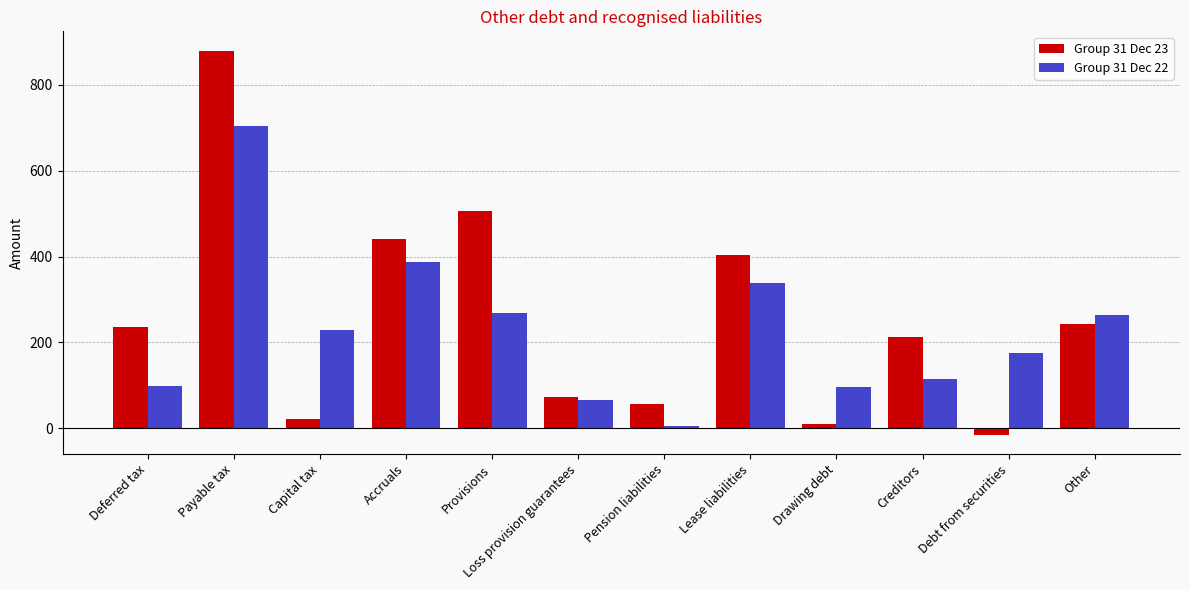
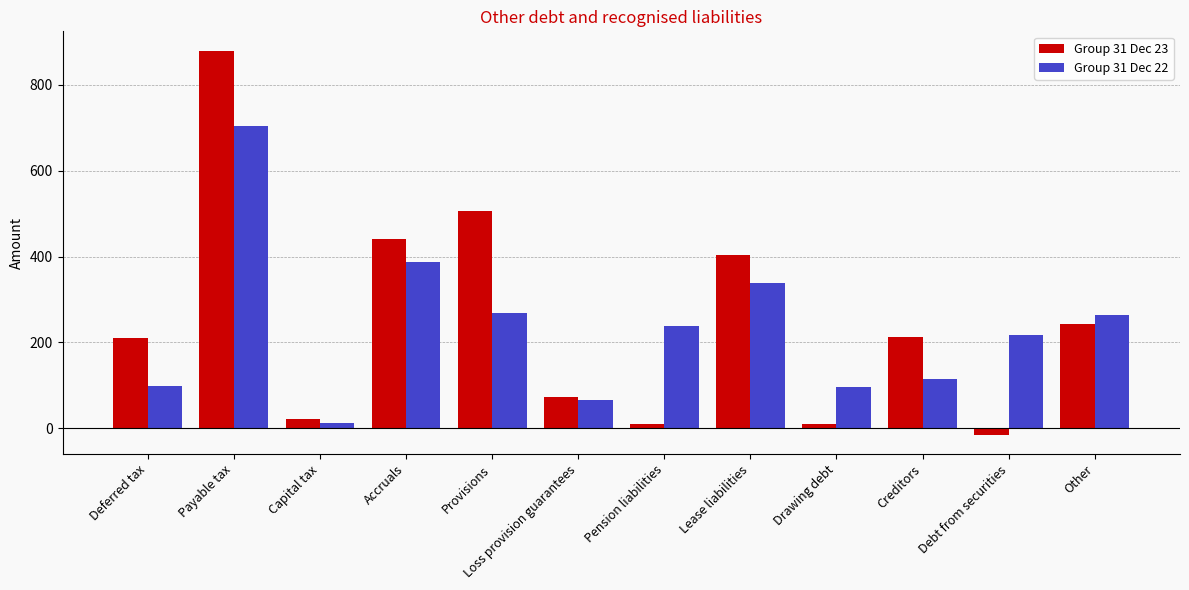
  {
    "Group 31 Dec 23": {
-     "Deferred tax": 240,
+     "Deferred tax": 210,
      "Payable tax": 880,
      "Capital tax": 20,
      "Accruals": 440,
      "Provisions": 510,
      "Loss provision guarantees": 70,
-     "Pension liabilities": 60,
+     "Pension liabilities": 10,
      "Lease liabilities": 400,
      "Drawing debt": 10,
      "Creditors": 210,
      "Debt from securities": -20,
      "Other": 240
    },
    "Group 31 Dec 22": {
      "Deferred tax": 100,
      "Payable tax": 710,
-     "Capital tax": 230,
+     "Capital tax": 10,
      "Accruals": 390,
      "Provisions": 270,
      "Loss provision guarantees": 70,
-     "Pension liabilities": 10,
+     "Pension liabilities": 240,
      "Lease liabilities": 340,
      "Drawing debt": 100,
      "Creditors": 120,
-     "Debt from securities": 180,
+     "Debt from securities": 220,
      "Other": 270
    }
  }
